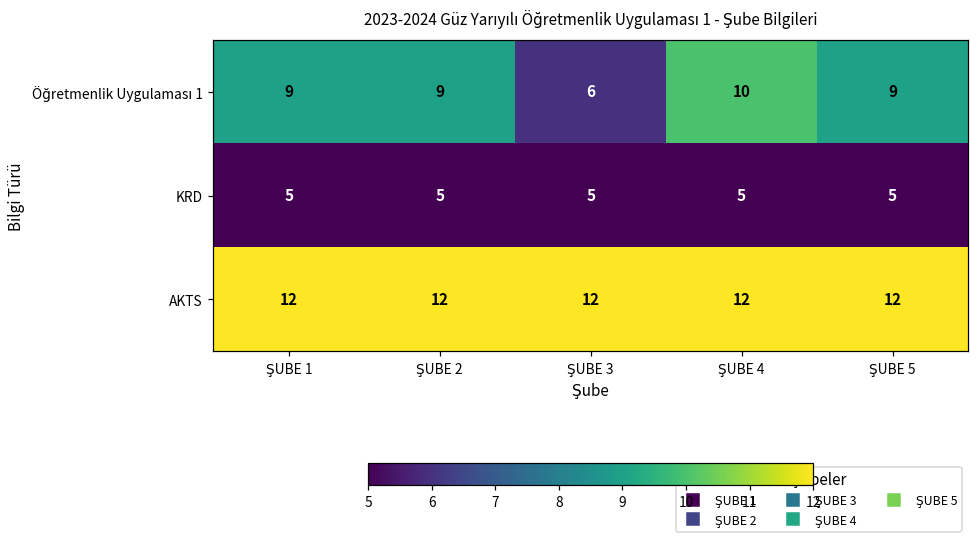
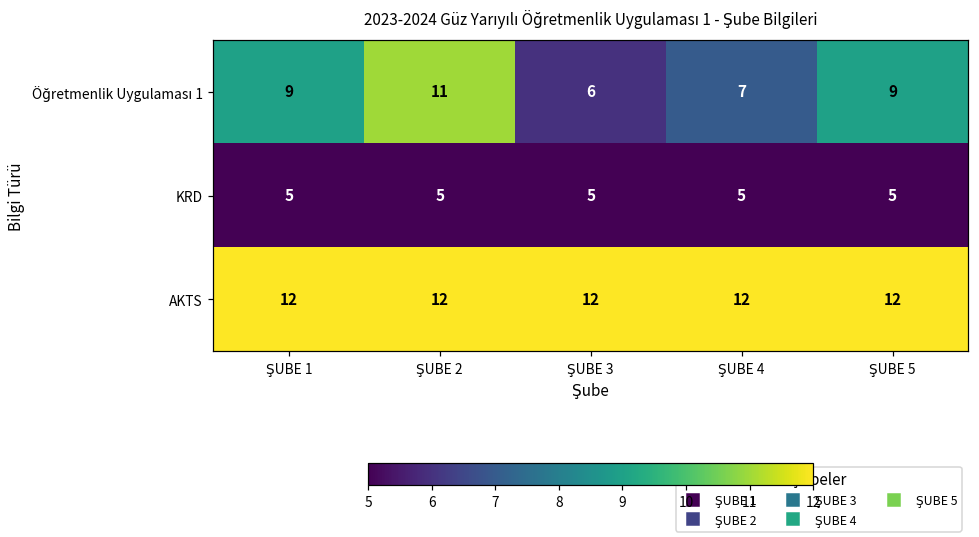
  {
    "Öğretmenlik Uygulaması 1": {
      "ŞUBE 1": 9,
-     "ŞUBE 2": 9,
+     "ŞUBE 2": 11,
      "ŞUBE 3": 6,
-     "ŞUBE 4": 10,
+     "ŞUBE 4": 7,
      "ŞUBE 5": 9
    },
    "KRD": {
      "ŞUBE 1": 5,
      "ŞUBE 2": 5,
      "ŞUBE 3": 5,
      "ŞUBE 4": 5,
      "ŞUBE 5": 5
    },
    "AKTS": {
      "ŞUBE 1": 12,
      "ŞUBE 2": 12,
      "ŞUBE 3": 12,
      "ŞUBE 4": 12,
      "ŞUBE 5": 12
    }
  }
